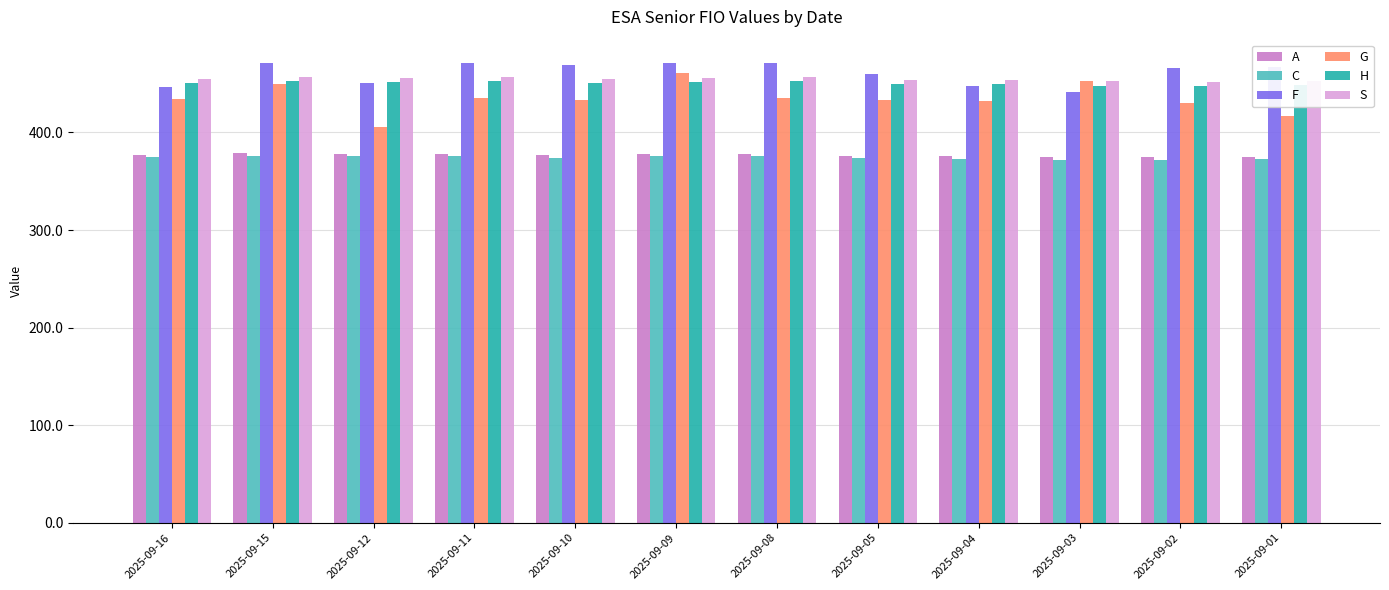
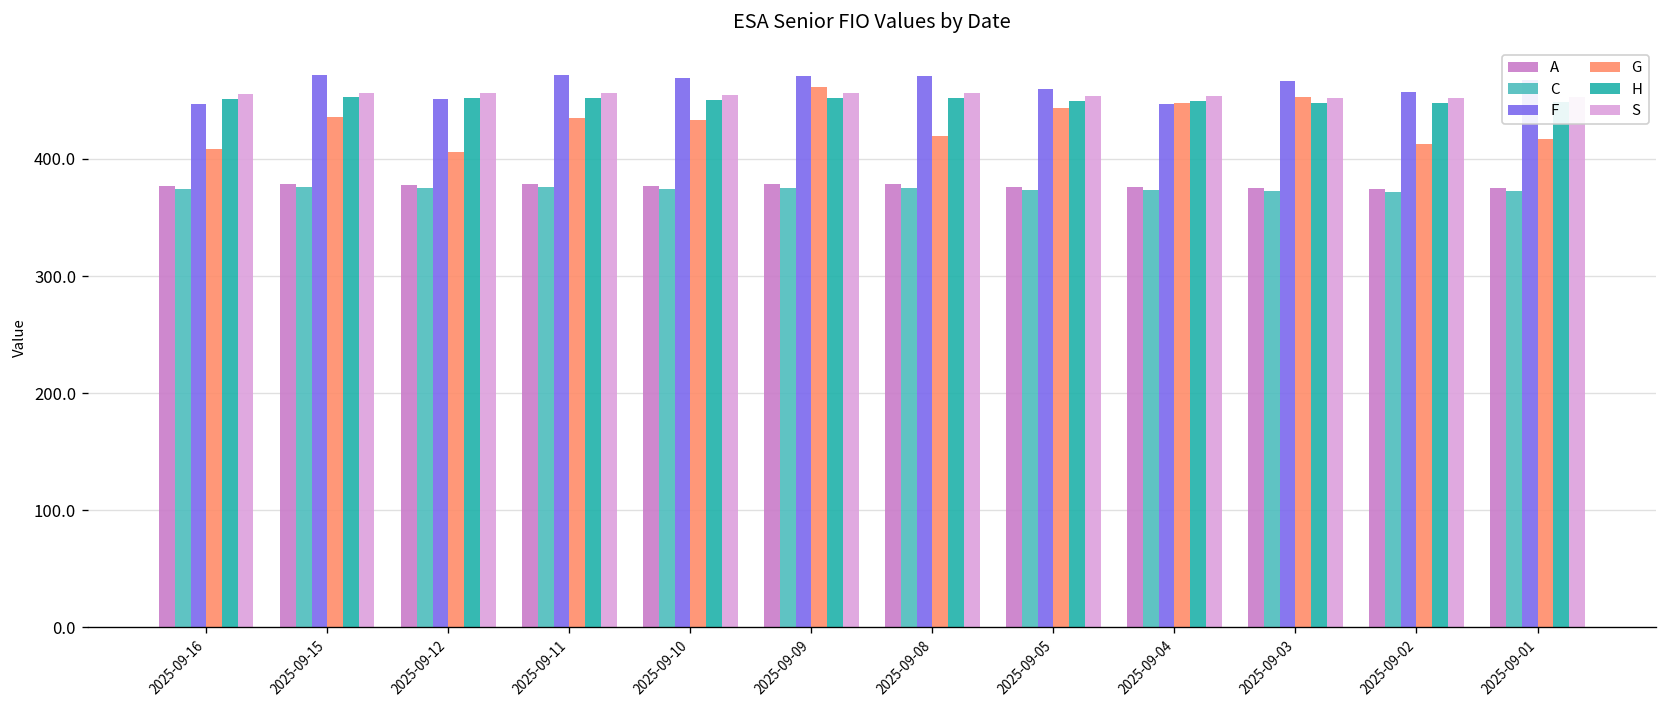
  {
    "F": {
      "2025-09-16": 450,
      "2025-09-15": 470,
      "2025-09-12": 450,
      "2025-09-11": 470,
      "2025-09-10": 470,
      "2025-09-09": 470,
      "2025-09-08": 470,
      "2025-09-05": 460,
      "2025-09-04": 450,
-     "2025-09-03": 440,
-     "2025-09-02": 470
+     "2025-09-03": 470,
+     "2025-09-02": 460
    },
    "G": {
-     "2025-09-16": 430,
-     "2025-09-15": 450,
+     "2025-09-16": 410,
+     "2025-09-15": 440,
      "2025-09-12": 410,
      "2025-09-11": 440,
      "2025-09-10": 430,
      "2025-09-09": 460,
-     "2025-09-08": 440,
-     "2025-09-05": 430,
-     "2025-09-04": 430,
+     "2025-09-08": 420,
+     "2025-09-05": 440,
+     "2025-09-04": 450,
      "2025-09-03": 450,
-     "2025-09-02": 430,
+     "2025-09-02": 410,
      "2025-09-01": 420
    }
  }
